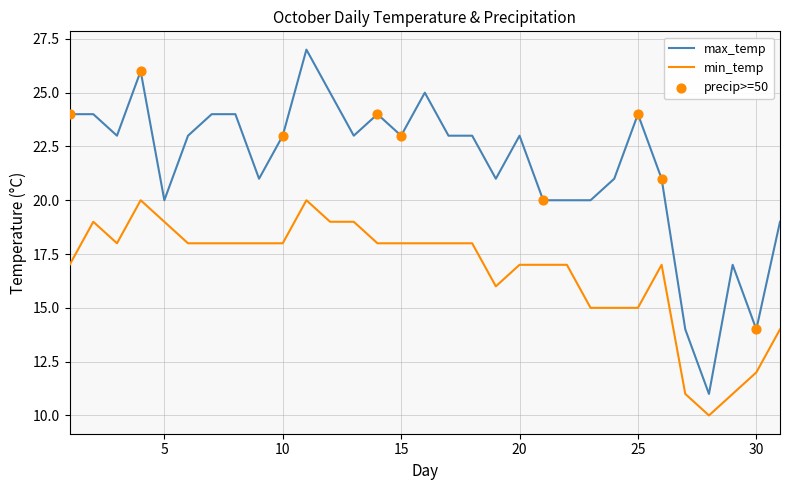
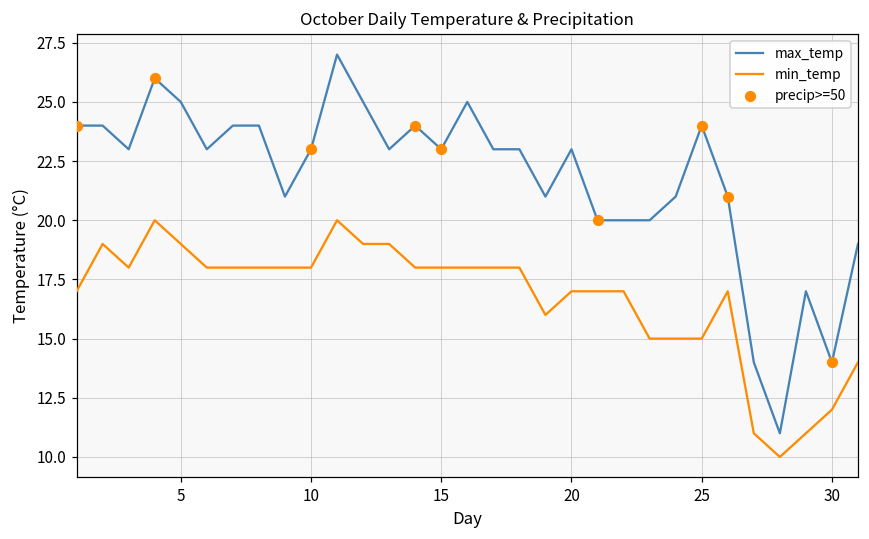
  {
    "max_temp": {
-     "5": 20,
+     "5": 25,
      "20": 23
    }
  }
